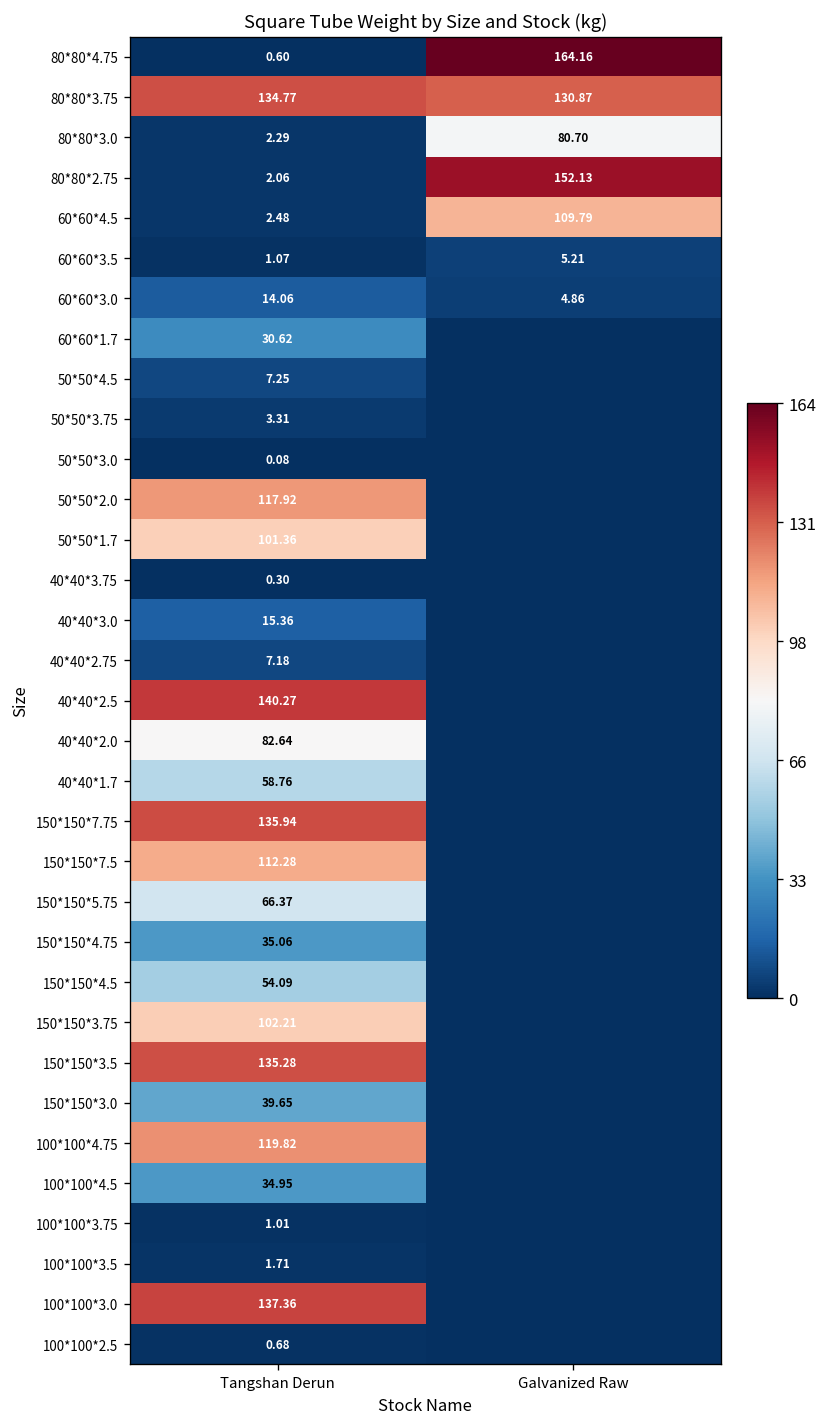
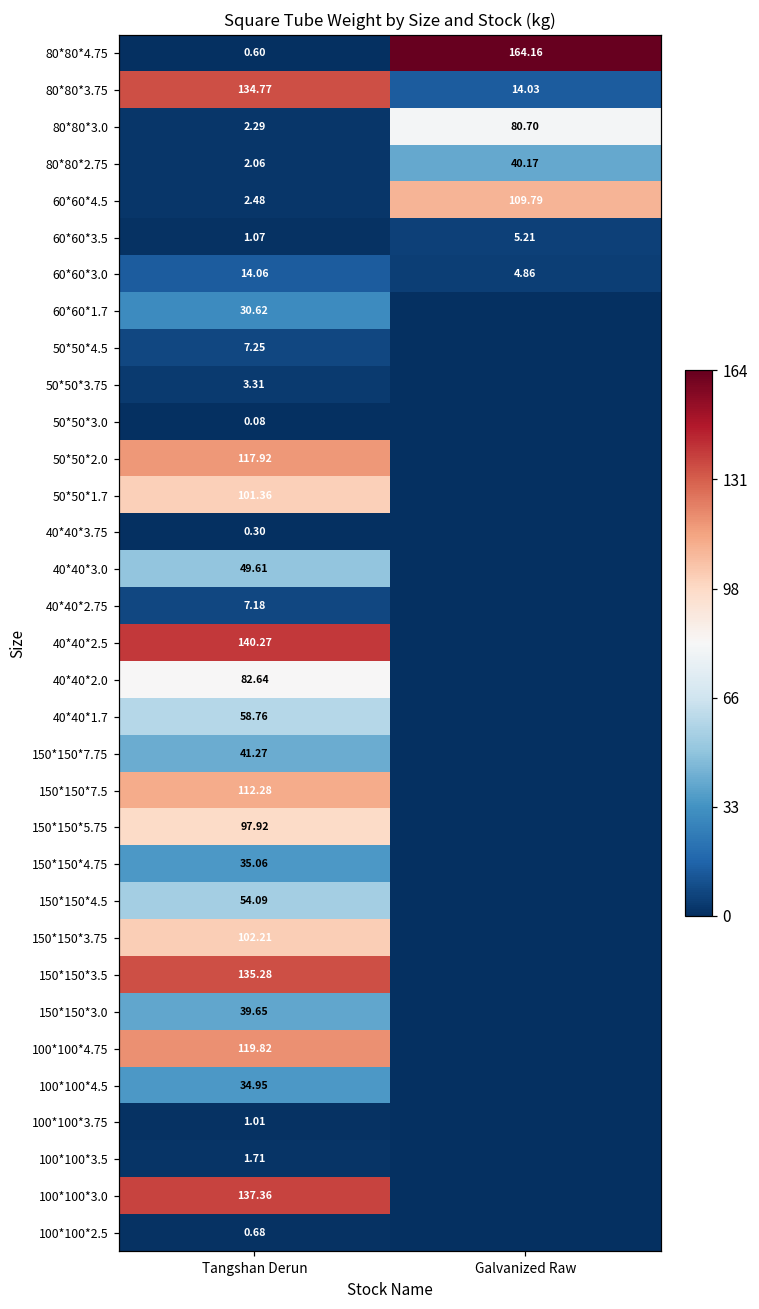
  {
    "80*80*4.75": {
      "Tangshan Derun": 0.60,
      "Galvanized Raw": 164.16
    },
    "80*80*3.75": {
      "Tangshan Derun": 134.77,
-     "Galvanized Raw": 130.87
+     "Galvanized Raw": 14.03
    },
    "80*80*3.0": {
      "Tangshan Derun": 2.29,
      "Galvanized Raw": 80.70
    },
    "80*80*2.75": {
      "Tangshan Derun": 2.06,
-     "Galvanized Raw": 152.13
+     "Galvanized Raw": 40.17
    },
    "60*60*4.5": {
      "Tangshan Derun": 2.48,
      "Galvanized Raw": 109.79
    },
    "60*60*3.5": {
      "Tangshan Derun": 1.07,
      "Galvanized Raw": 5.21
    },
    "60*60*3.0": {
      "Tangshan Derun": 14.06,
      "Galvanized Raw": 4.86
    },
    "60*60*1.7": {
      "Tangshan Derun": 30.62
    },
    "50*50*4.5": {
      "Tangshan Derun": 7.25
    },
    "50*50*3.75": {
      "Tangshan Derun": 3.31
    },
    "50*50*3.0": {
      "Tangshan Derun": 0.08
    },
    "50*50*2.0": {
      "Tangshan Derun": 117.92
    },
    "50*50*1.7": {
      "Tangshan Derun": 101.36
    },
    "40*40*3.75": {
      "Tangshan Derun": 0.30
    },
    "40*40*3.0": {
-     "Tangshan Derun": 15.36
+     "Tangshan Derun": 49.61
    },
    "40*40*2.75": {
      "Tangshan Derun": 7.18
    },
    "40*40*2.5": {
      "Tangshan Derun": 140.27
    },
    "40*40*2.0": {
      "Tangshan Derun": 82.64
    },
    "40*40*1.7": {
      "Tangshan Derun": 58.76
    },
    "150*150*7.75": {
-     "Tangshan Derun": 135.94
+     "Tangshan Derun": 41.27
    },
    "150*150*7.5": {
      "Tangshan Derun": 112.28
    },
    "150*150*5.75": {
-     "Tangshan Derun": 66.37
+     "Tangshan Derun": 97.92
    },
    "150*150*4.75": {
      "Tangshan Derun": 35.06
    },
    "150*150*4.5": {
      "Tangshan Derun": 54.09
    },
    "150*150*3.75": {
      "Tangshan Derun": 102.21
    },
    "150*150*3.5": {
      "Tangshan Derun": 135.28
    },
    "150*150*3.0": {
      "Tangshan Derun": 39.65
    },
    "100*100*4.75": {
      "Tangshan Derun": 119.82
    },
    "100*100*4.5": {
      "Tangshan Derun": 34.95
    },
    "100*100*3.75": {
      "Tangshan Derun": 1.01
    },
    "100*100*3.5": {
      "Tangshan Derun": 1.71
    },
    "100*100*3.0": {
      "Tangshan Derun": 137.36
    },
    "100*100*2.5": {
      "Tangshan Derun": 0.68
    }
  }
